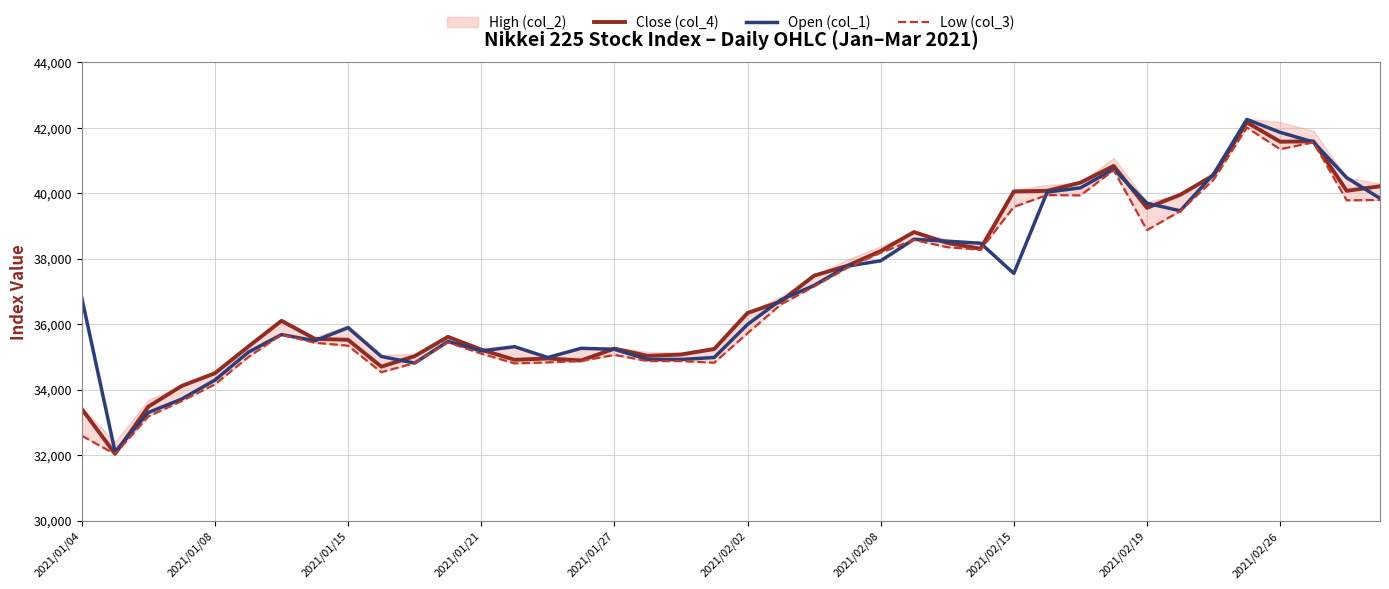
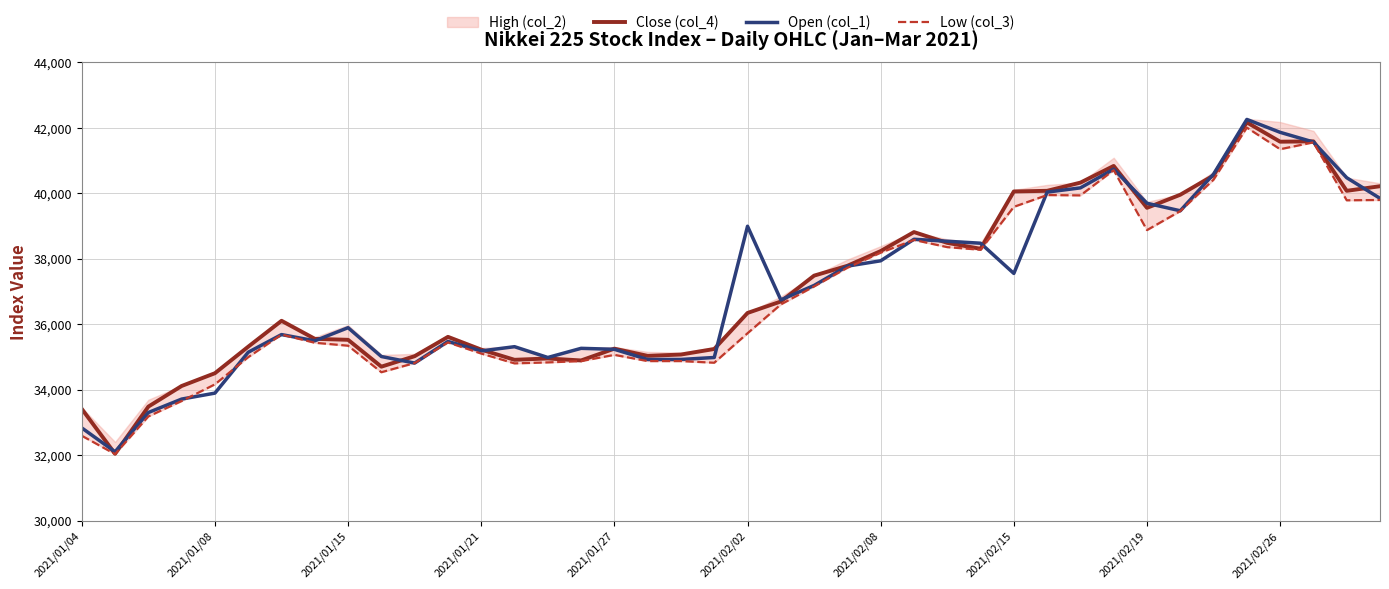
  {
    "Open (col_1)": {
-     "2021/01/04": "36,800",
-     "2021/01/08": "34,300",
+     "2021/01/04": "32,800",
+     "2021/01/08": "33,900",
      "2021/01/15": "35,900",
-     "2021/02/02": "36,000",
+     "2021/02/02": "39,000",
      "2021/02/08": "37,900",
      "2021/02/15": "37,500",
      "2021/02/26": "41,900"
    }
  }
